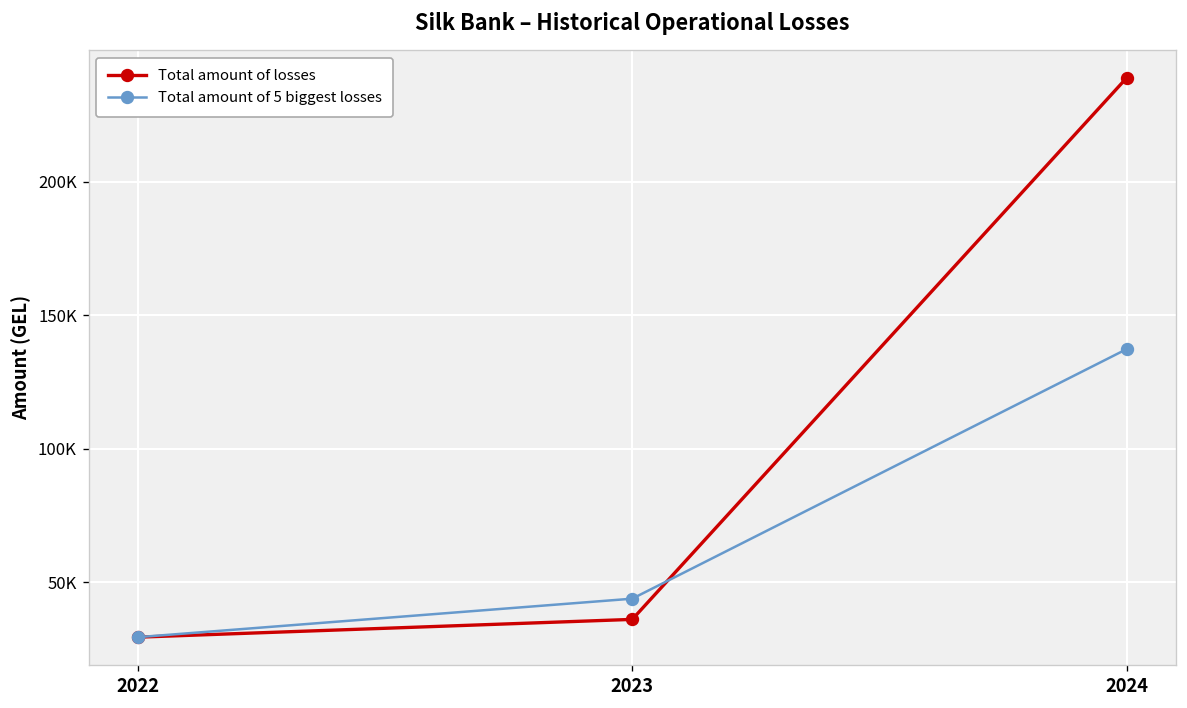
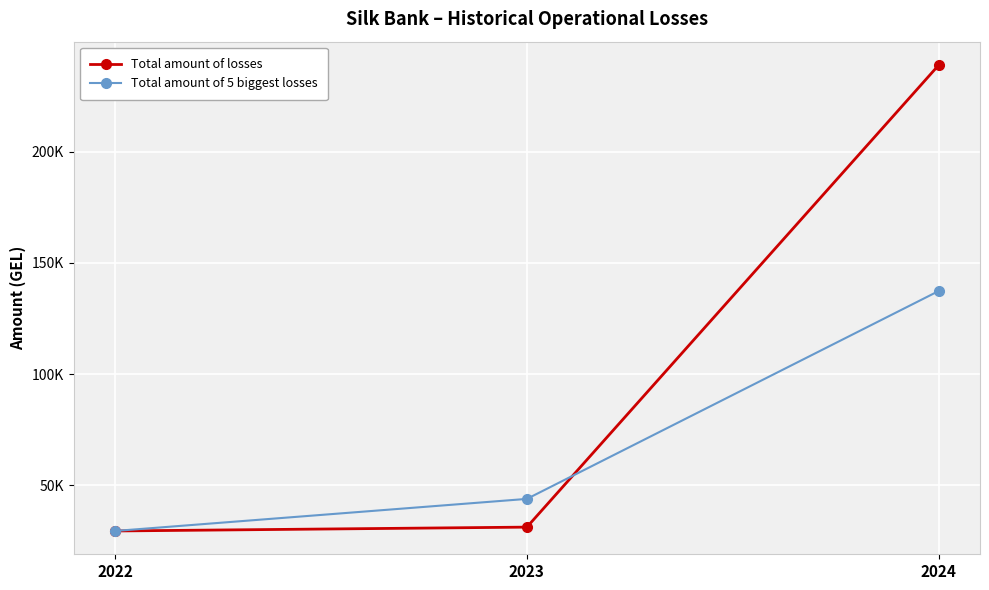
  {
    "Total amount of losses": {
-     "2023": 36000,
+     "2023": 31000,
      "2024": 239000
    },
    "Total amount of 5 biggest losses": {
      "2023": 44000,
      "2024": 137000
    }
  }
